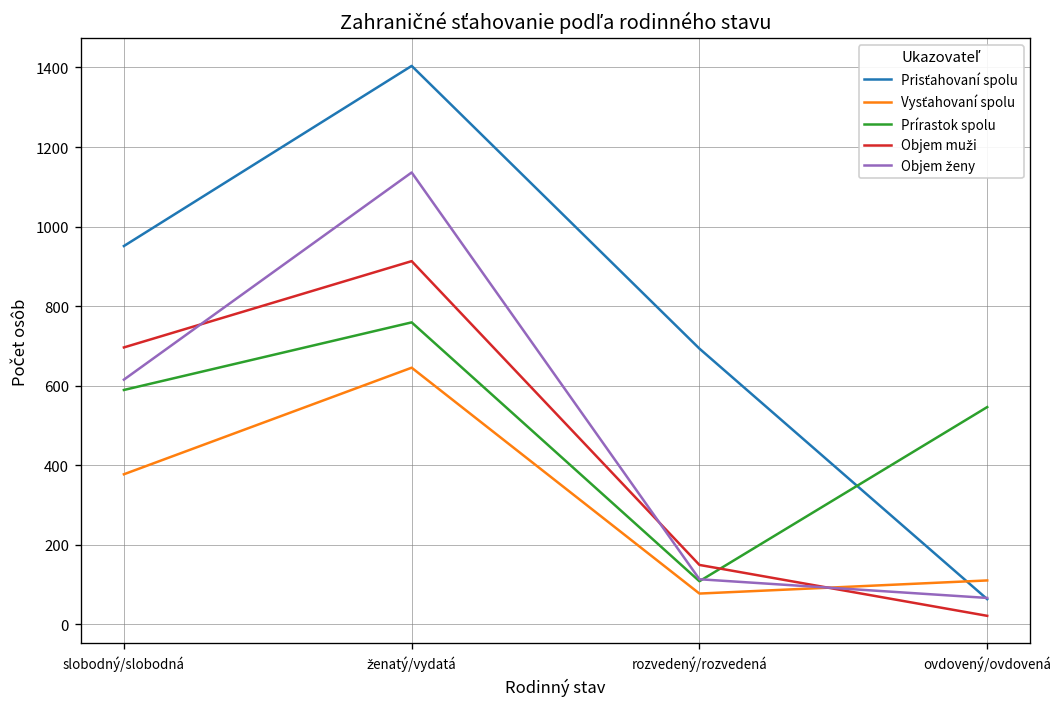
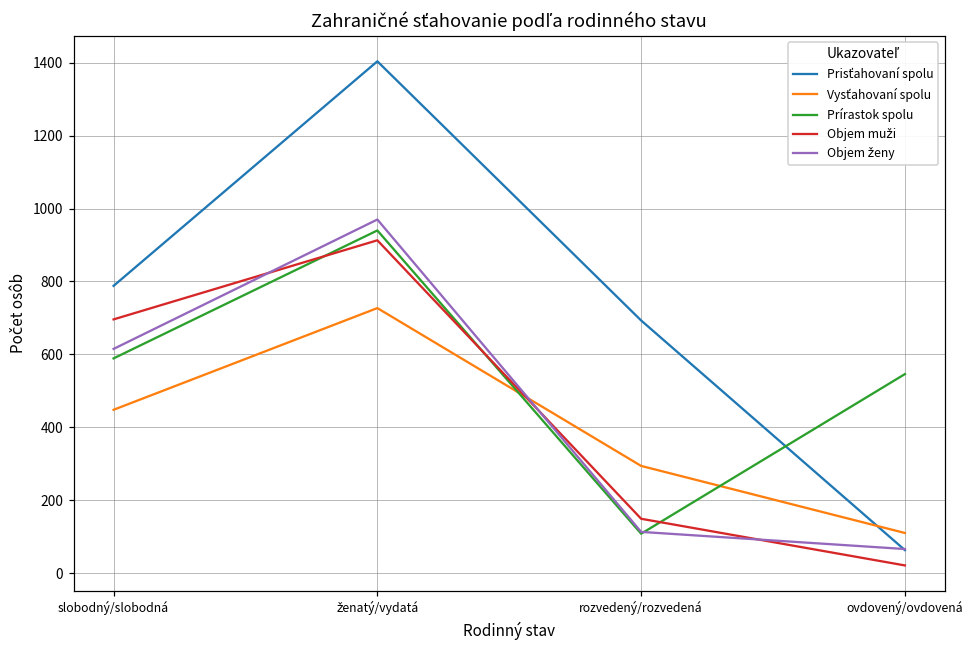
  {
    "Prisťahovaní spolu": {
-     "slobodný/slobodná": 950,
+     "slobodný/slobodná": 790,
      "ženatý/vydatá": 1400,
      "rozvedený/rozvedená": 690
    },
    "Vysťahovaní spolu": {
-     "slobodný/slobodná": 380,
-     "ženatý/vydatá": 650,
-     "rozvedený/rozvedená": 80,
+     "slobodný/slobodná": 450,
+     "ženatý/vydatá": 730,
+     "rozvedený/rozvedená": 290,
      "ovdovený/ovdovená": 110
    },
    "Prírastok spolu": {
      "slobodný/slobodná": 590,
-     "ženatý/vydatá": 760,
+     "ženatý/vydatá": 940,
      "ovdovený/ovdovená": 550
    },
    "Objem muži": {
      "slobodný/slobodná": 700,
      "ženatý/vydatá": 910,
      "rozvedený/rozvedená": 150,
      "ovdovený/ovdovená": 20
    },
    "Objem ženy": {
      "slobodný/slobodná": 620,
-     "ženatý/vydatá": 1140
+     "ženatý/vydatá": 970
    }
  }
